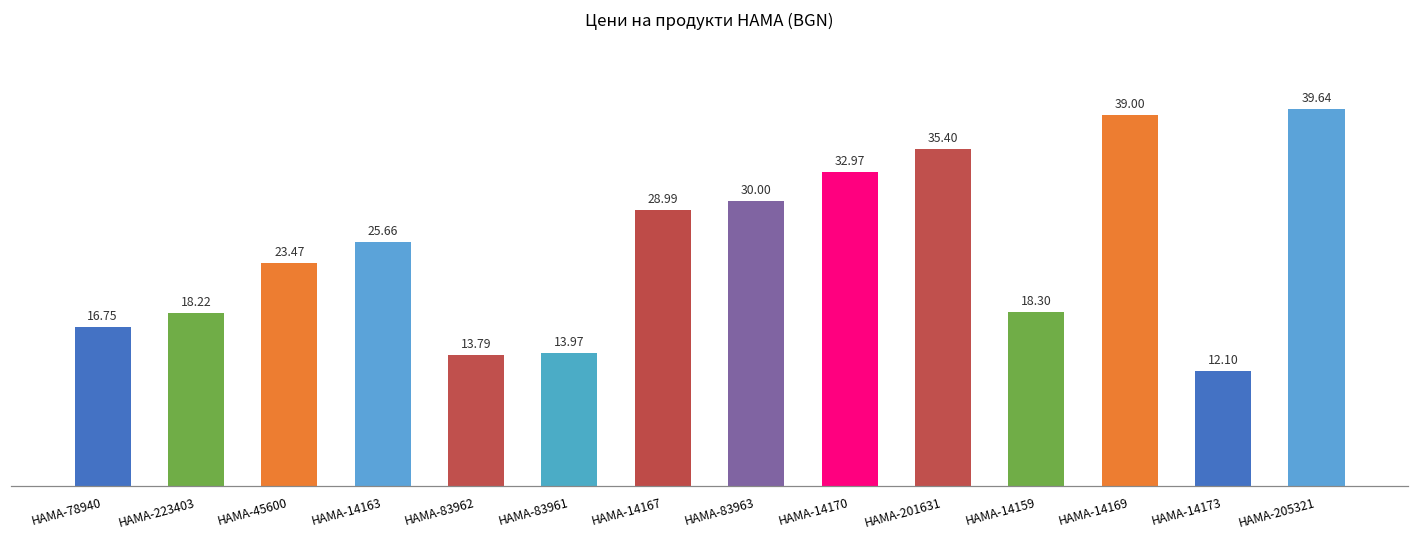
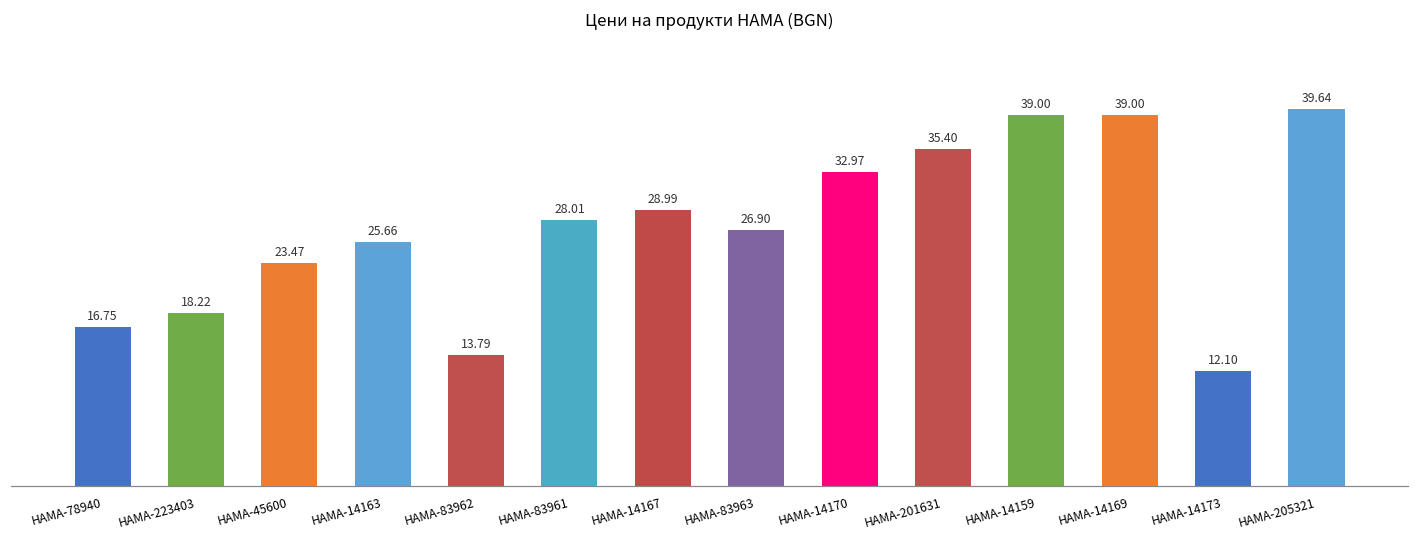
  {
    "HAMA-78940": 16.75,
    "HAMA-223403": 18.22,
    "HAMA-45600": 23.47,
    "HAMA-14163": 25.66,
    "HAMA-83962": 13.79,
-   "HAMA-83961": 13.97,
+   "HAMA-83961": 28.01,
    "HAMA-14167": 28.99,
-   "HAMA-83963": 30.00,
+   "HAMA-83963": 26.90,
    "HAMA-14170": 32.97,
    "HAMA-201631": 35.40,
-   "HAMA-14159": 18.30,
+   "HAMA-14159": 39.00,
    "HAMA-14169": 39.00,
    "HAMA-14173": 12.10,
    "HAMA-205321": 39.64
  }
